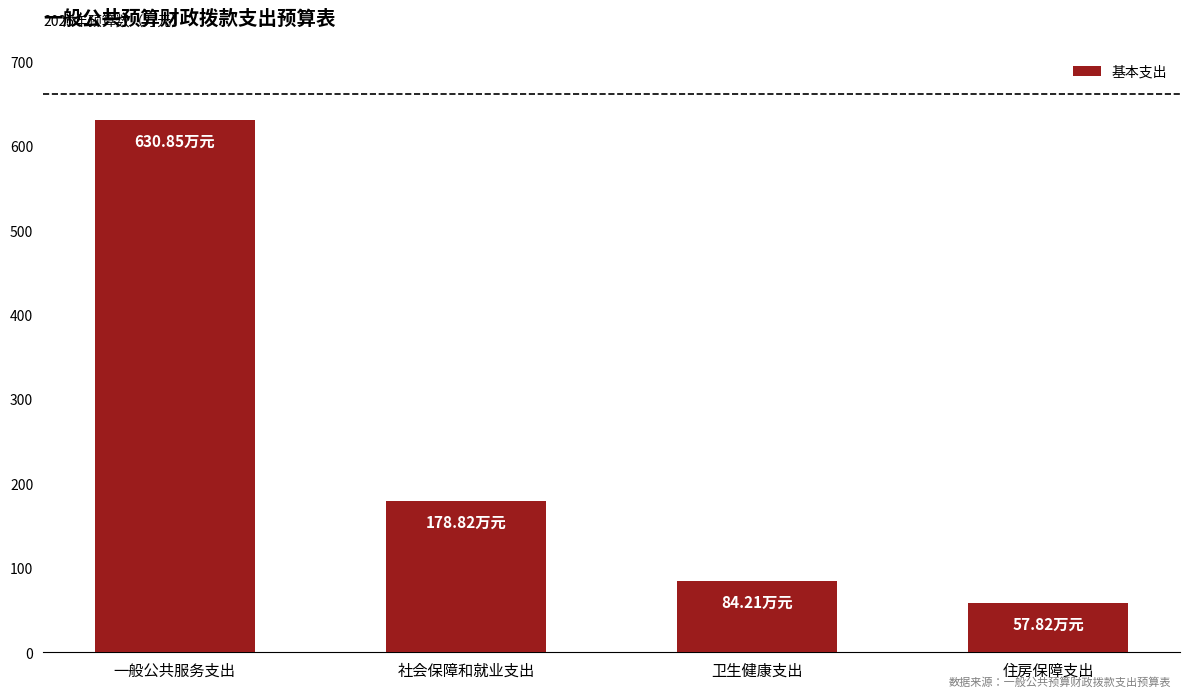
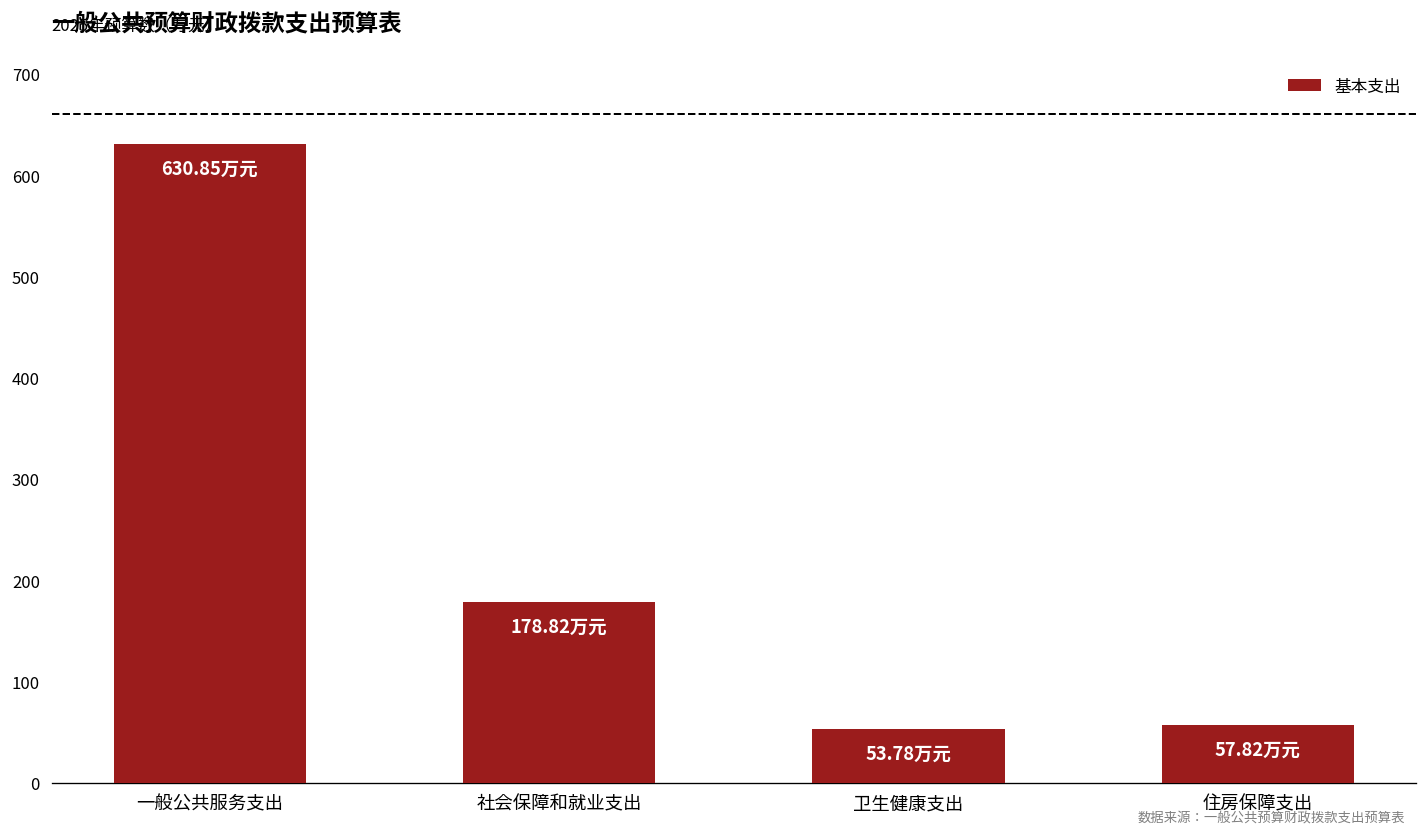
  {
    "一般公共服务支出": 630.85,
    "社会保障和就业支出": 178.82,
-   "卫生健康支出": 84.21,
+   "卫生健康支出": 53.78,
    "住房保障支出": 57.82
  }
